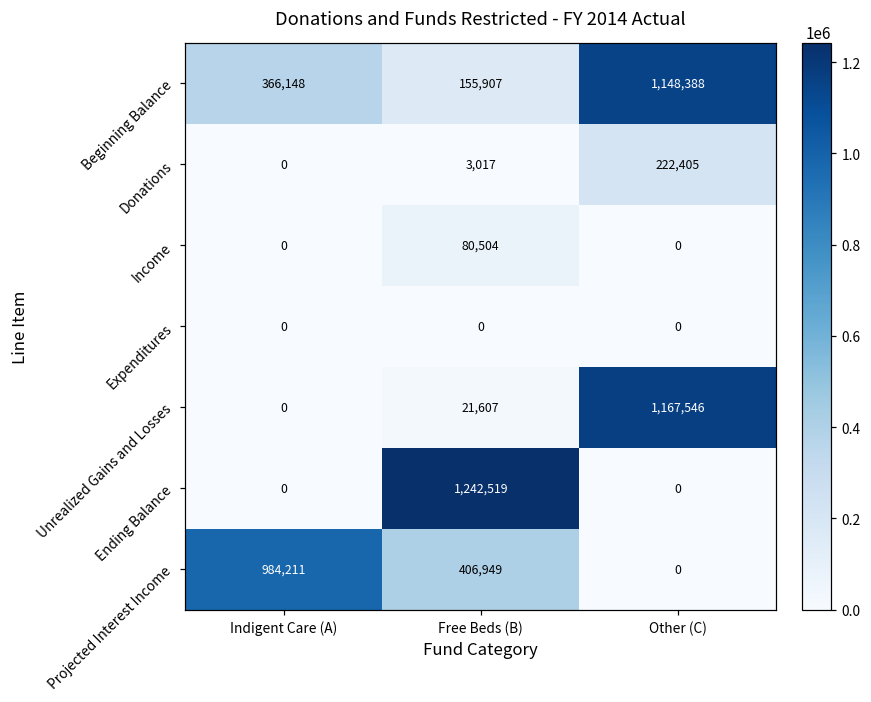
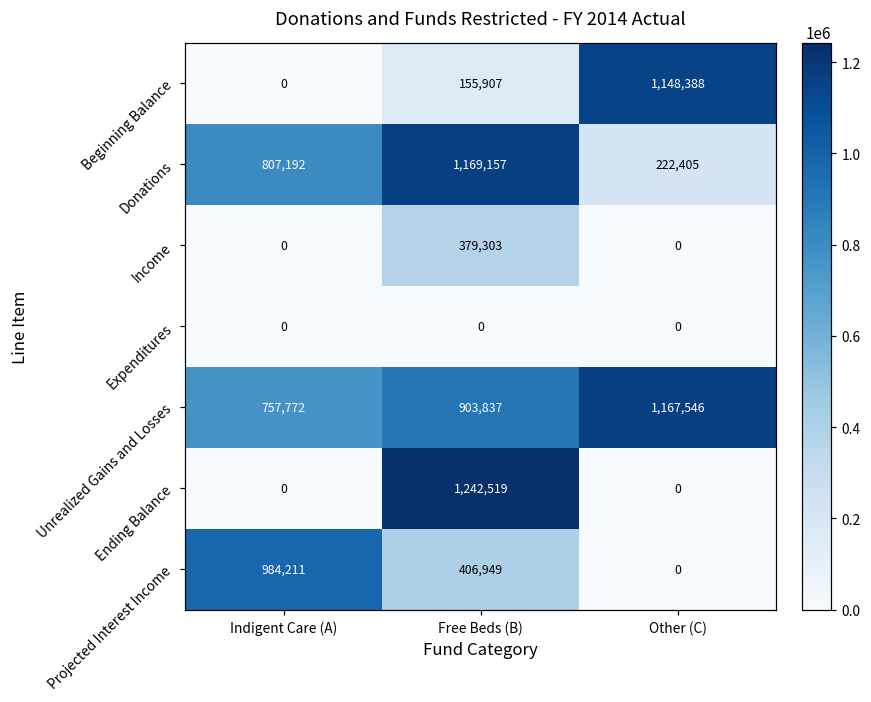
  {
    "Beginning Balance": {
-     "Indigent Care (A)": "366,148",
+     "Indigent Care (A)": "0",
      "Free Beds (B)": "155,907",
      "Other (C)": "1,148,388"
    },
    "Donations": {
-     "Indigent Care (A)": "0",
-     "Free Beds (B)": "3,017",
+     "Indigent Care (A)": "807,192",
+     "Free Beds (B)": "1,169,157",
      "Other (C)": "222,405"
    },
    "Income": {
      "Indigent Care (A)": "0",
-     "Free Beds (B)": "80,504",
+     "Free Beds (B)": "379,303",
      "Other (C)": "0"
    },
    "Expenditures": {
      "Indigent Care (A)": "0",
      "Free Beds (B)": "0",
      "Other (C)": "0"
    },
    "Unrealized Gains and Losses": {
-     "Indigent Care (A)": "0",
-     "Free Beds (B)": "21,607",
+     "Indigent Care (A)": "757,772",
+     "Free Beds (B)": "903,837",
      "Other (C)": "1,167,546"
    },
    "Ending Balance": {
      "Indigent Care (A)": "0",
      "Free Beds (B)": "1,242,519",
      "Other (C)": "0"
    },
    "Projected Interest Income": {
      "Indigent Care (A)": "984,211",
      "Free Beds (B)": "406,949",
      "Other (C)": "0"
    }
  }
